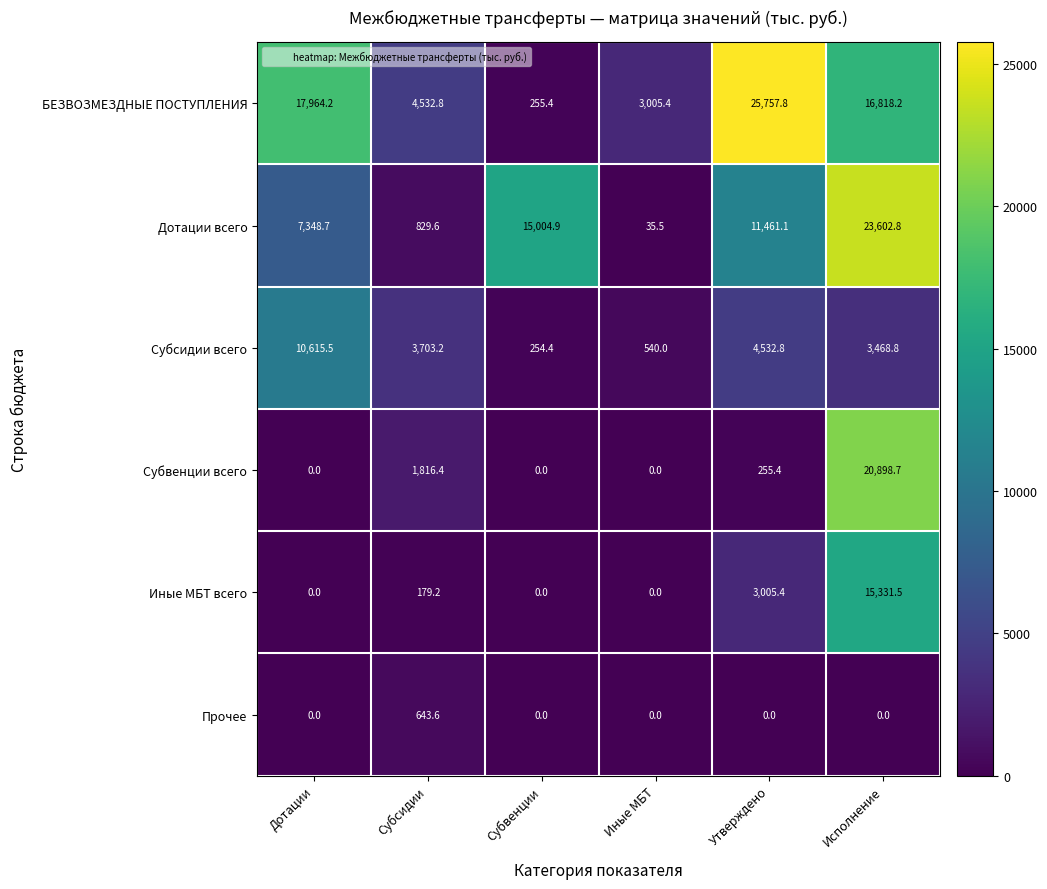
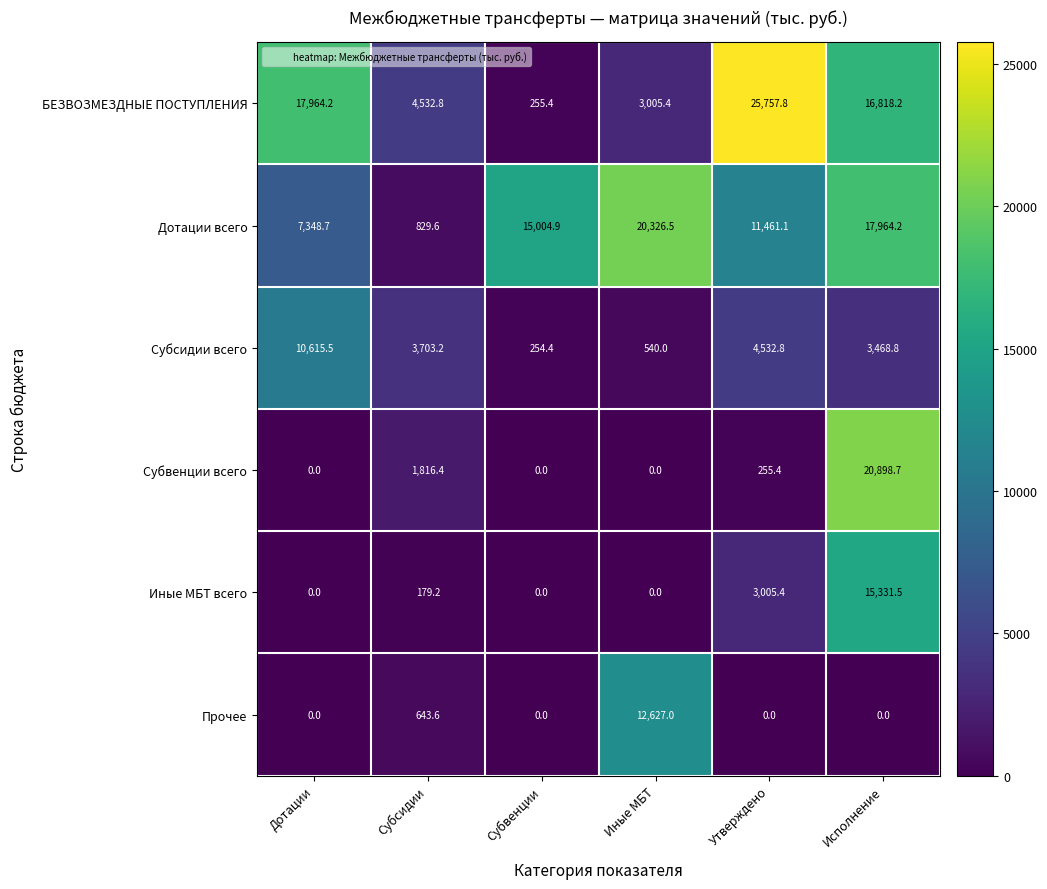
  {
    "БЕЗВОЗМЕЗДНЫЕ ПОСТУПЛЕНИЯ": {
      "Дотации": "17,964.2",
      "Субсидии": "4,532.8",
      "Субвенции": "255.4",
      "Иные МБТ": "3,005.4",
      "Утверждено": "25,757.8",
      "Исполнение": "16,818.2"
    },
    "Дотации всего": {
      "Дотации": "7,348.7",
      "Субсидии": "829.6",
      "Субвенции": "15,004.9",
-     "Иные МБТ": "35.5",
+     "Иные МБТ": "20,326.5",
      "Утверждено": "11,461.1",
-     "Исполнение": "23,602.8"
+     "Исполнение": "17,964.2"
    },
    "Субсидии всего": {
      "Дотации": "10,615.5",
      "Субсидии": "3,703.2",
      "Субвенции": "254.4",
      "Иные МБТ": "540.0",
      "Утверждено": "4,532.8",
      "Исполнение": "3,468.8"
    },
    "Субвенции всего": {
      "Дотации": "0.0",
      "Субсидии": "1,816.4",
      "Субвенции": "0.0",
      "Иные МБТ": "0.0",
      "Утверждено": "255.4",
      "Исполнение": "20,898.7"
    },
    "Иные МБТ всего": {
      "Дотации": "0.0",
      "Субсидии": "179.2",
      "Субвенции": "0.0",
      "Иные МБТ": "0.0",
      "Утверждено": "3,005.4",
      "Исполнение": "15,331.5"
    },
    "Прочее": {
      "Дотации": "0.0",
      "Субсидии": "643.6",
      "Субвенции": "0.0",
-     "Иные МБТ": "0.0",
+     "Иные МБТ": "12,627.0",
      "Утверждено": "0.0",
      "Исполнение": "0.0"
    }
  }
